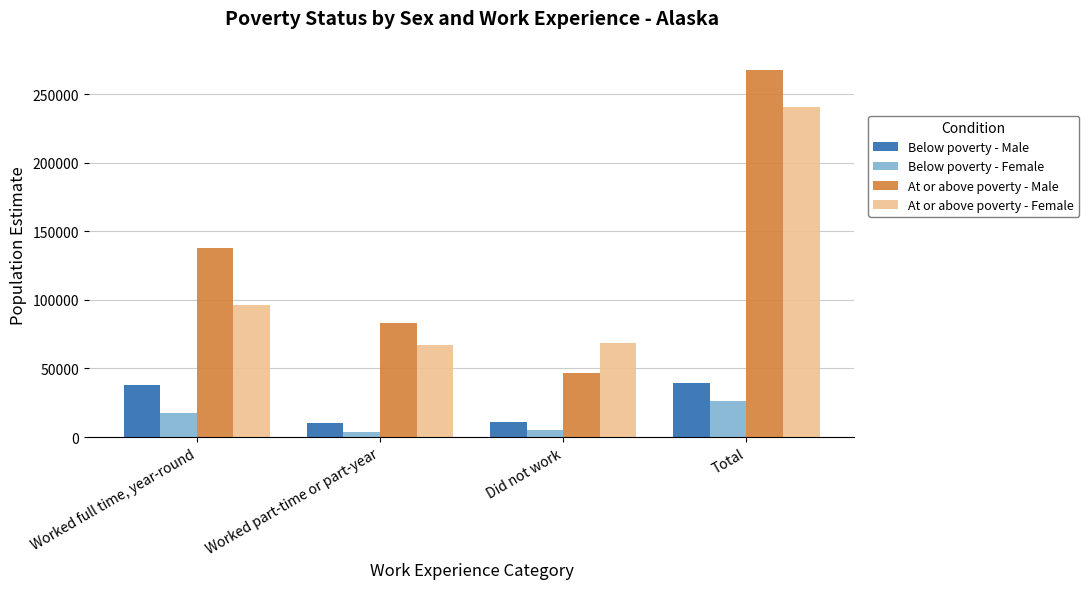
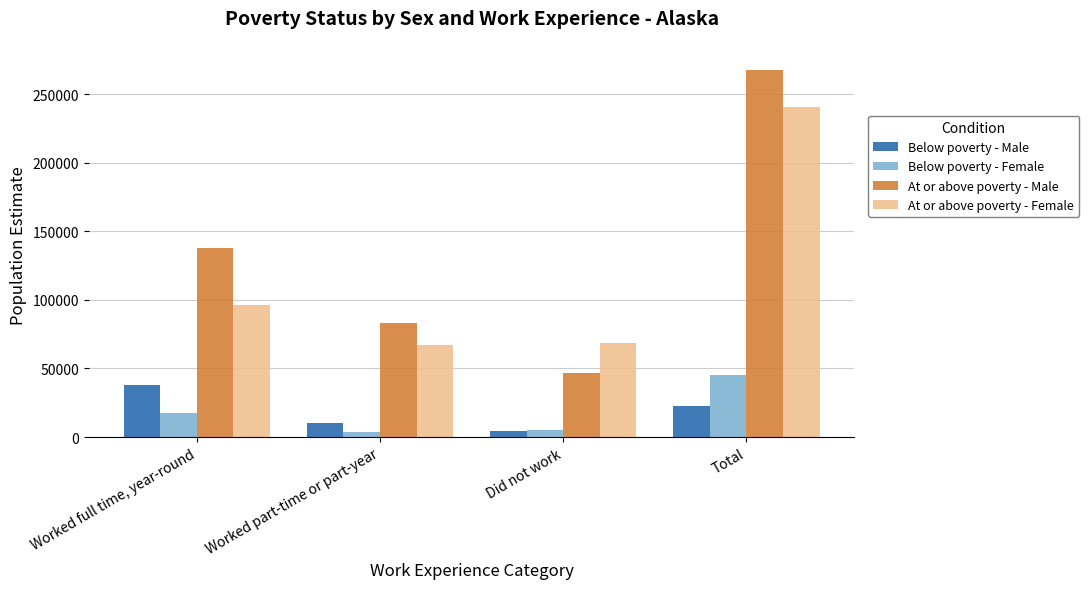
  {
    "Below poverty - Male": {
      "Worked full time, year-round": 38000,
      "Worked part-time or part-year": 10000,
-     "Did not work": 11000,
-     "Total": 39000
+     "Did not work": 5000,
+     "Total": 23000
    },
    "Below poverty - Female": {
      "Worked full time, year-round": 18000,
      "Worked part-time or part-year": 3000,
      "Did not work": 5000,
-     "Total": 26000
+     "Total": 45000
    },
    "At or above poverty - Male": {
      "Worked full time, year-round": 138000,
      "Worked part-time or part-year": 83000,
      "Did not work": 47000,
      "Total": 267000
    },
    "At or above poverty - Female": {
      "Worked full time, year-round": 96000,
      "Worked part-time or part-year": 67000,
      "Did not work": 68000,
      "Total": 240000
    }
  }
